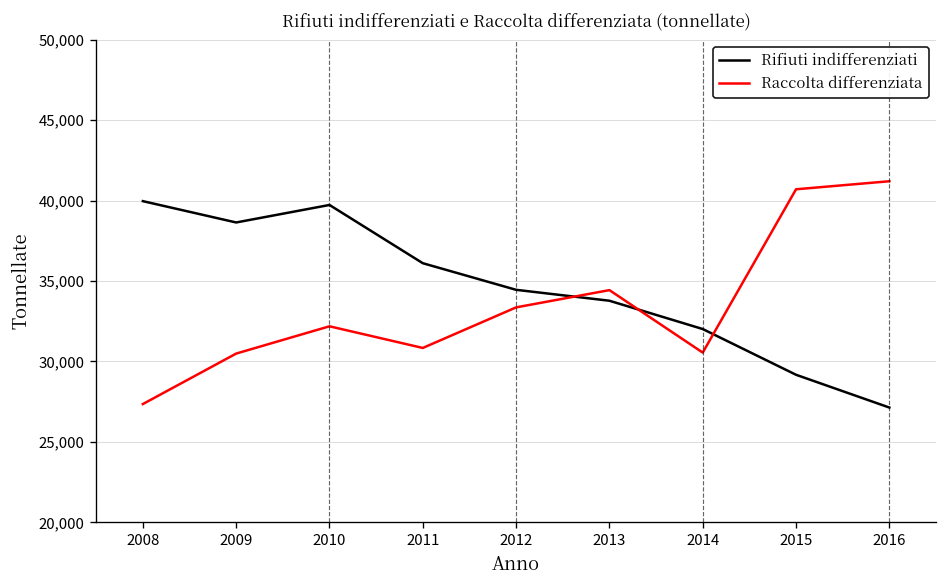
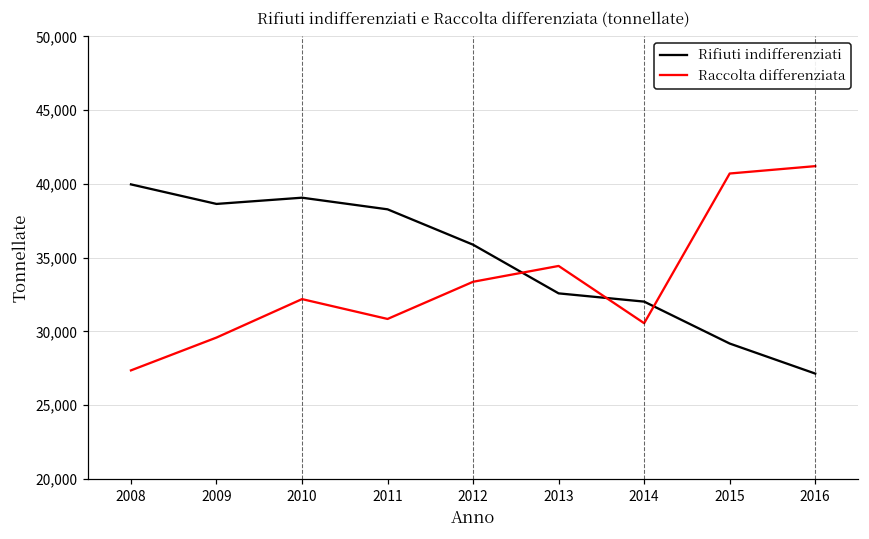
  {
    "Rifiuti indifferenziati": {
      "2008": "40,000",
      "2009": "38,600",
-     "2010": "39,700",
-     "2011": "36,100",
-     "2012": "34,500",
-     "2013": "33,800",
+     "2010": "39,100",
+     "2011": "38,300",
+     "2012": "35,900",
+     "2013": "32,600",
      "2014": "32,000",
      "2015": "29,200",
      "2016": "27,100"
    },
    "Raccolta differenziata": {
      "2008": "27,400",
-     "2009": "30,500",
+     "2009": "29,600",
      "2010": "32,200",
      "2011": "30,800",
      "2012": "33,400",
      "2013": "34,400",
      "2014": "30,600",
      "2015": "40,700",
      "2016": "41,200"
    }
  }
